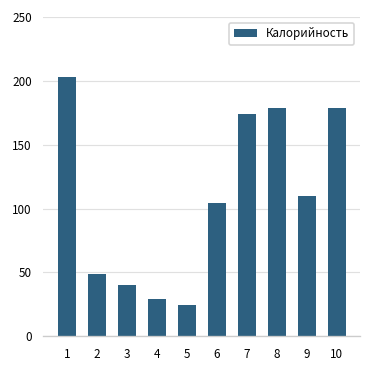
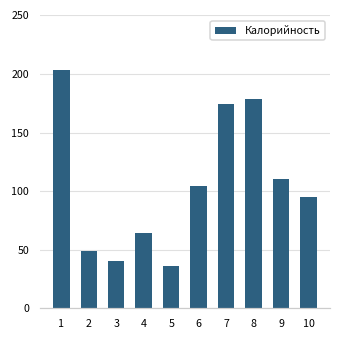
  {
    "1": 203,
    "2": 49,
    "3": 40,
-   "4": 29,
-   "5": 25,
+   "4": 64,
+   "5": 36,
    "6": 105,
    "7": 174,
    "8": 179,
    "9": 110,
-   "10": 179
+   "10": 95
  }
